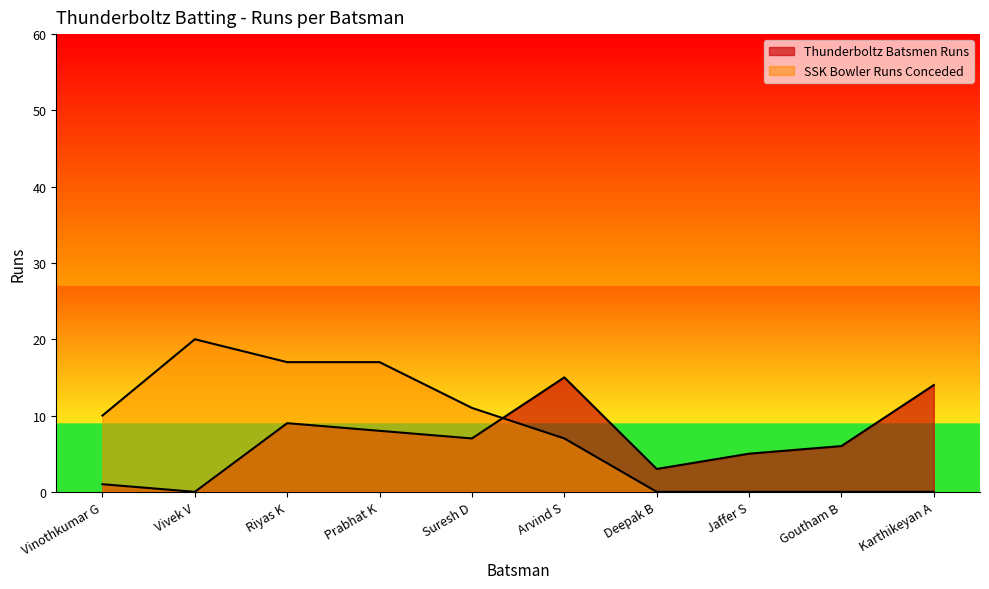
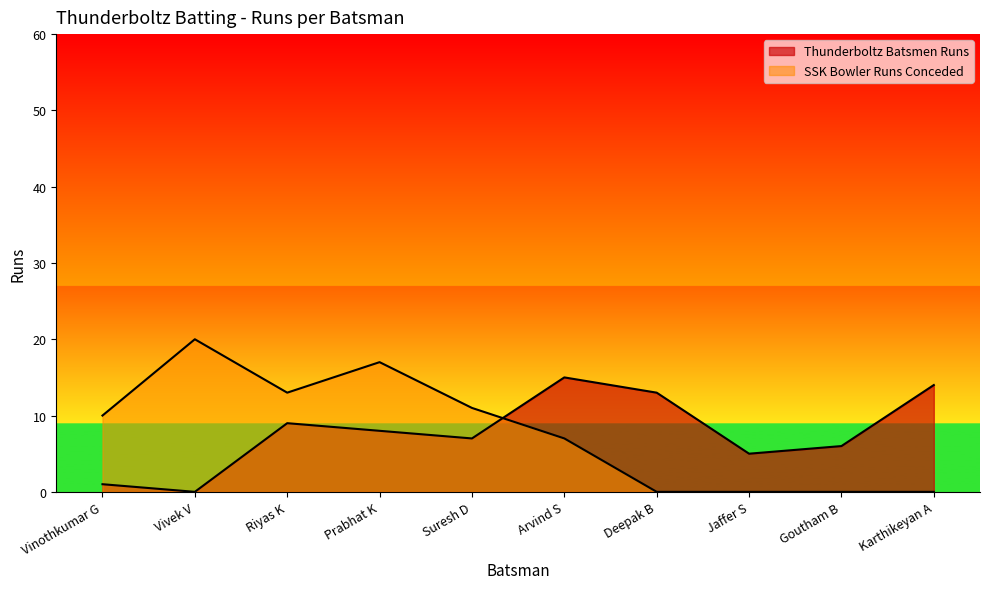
  {
    "Thunderboltz Batsmen Runs": {
      "Vinothkumar G": 1,
      "Vivek V": 0,
      "Riyas K": 9,
      "Prabhat K": 8,
      "Suresh D": 7,
      "Arvind S": 15,
-     "Deepak B": 3,
+     "Deepak B": 13,
      "Jaffer S": 5,
      "Goutham B": 6,
      "Karthikeyan A": 14
    },
    "SSK Bowler Runs Conceded": {
      "Vinothkumar G": 10,
      "Vivek V": 20,
-     "Riyas K": 17,
+     "Riyas K": 13,
      "Prabhat K": 17,
      "Suresh D": 11,
      "Arvind S": 7,
      "Deepak B": 0,
      "Jaffer S": 0,
      "Goutham B": 0,
      "Karthikeyan A": 0
    }
  }
